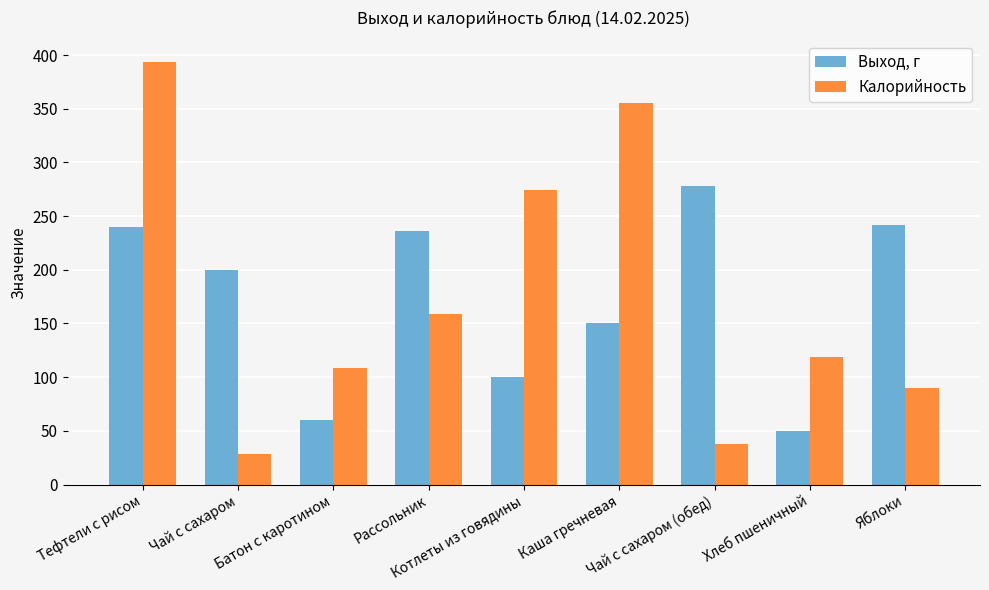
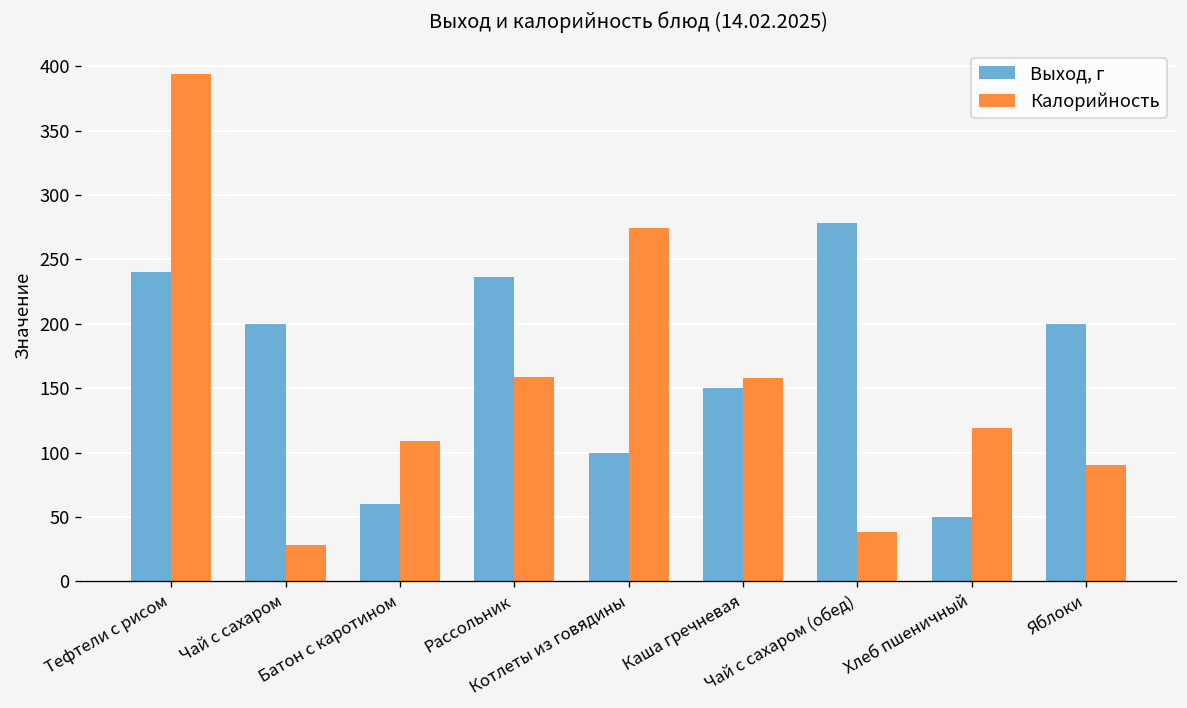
  {
    "Выход, г": {
      "Тефтели с рисом": 240,
      "Чай с сахаром": 200,
      "Батон с каротином": 60,
      "Рассольник": 236,
      "Котлеты из говядины": 100,
      "Каша гречневая": 150,
      "Чай с сахаром (обед)": 278,
      "Хлеб пшеничный": 50,
-     "Яблоки": 242
+     "Яблоки": 200
    },
    "Калорийность": {
      "Тефтели с рисом": 394,
      "Чай с сахаром": 28,
      "Батон с каротином": 109,
      "Рассольник": 159,
      "Котлеты из говядины": 274,
-     "Каша гречневая": 355,
+     "Каша гречневая": 158,
      "Чай с сахаром (обед)": 38,
      "Хлеб пшеничный": 119,
      "Яблоки": 90
    }
  }
